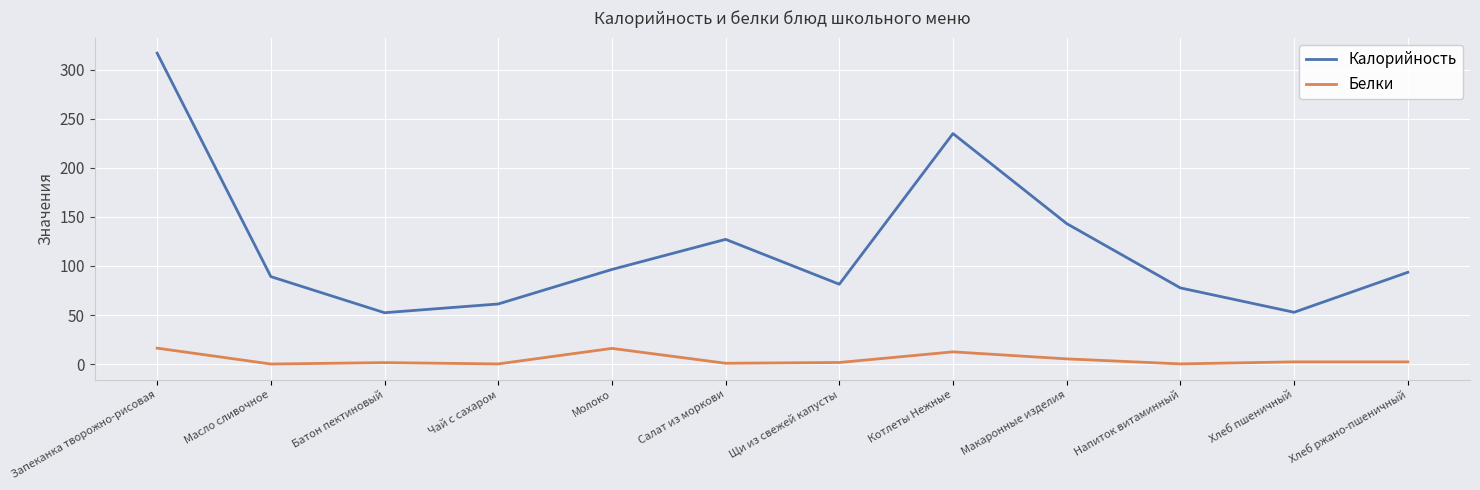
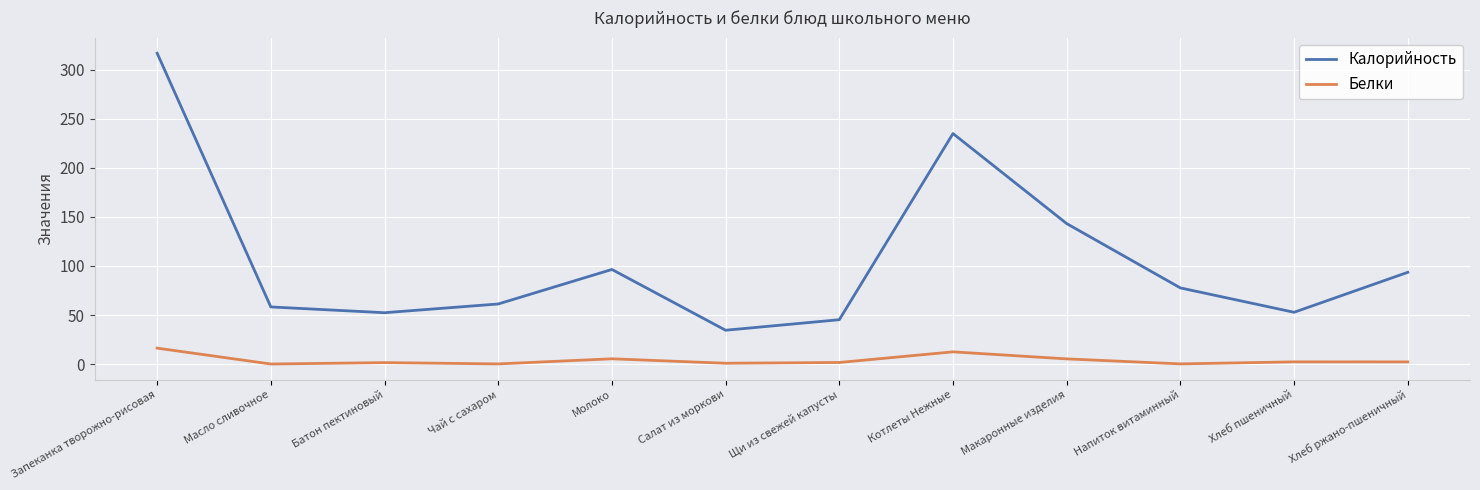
  {
    "Калорийность": {
      "Запеканка творожно-рисовая": 320,
-     "Масло сливочное": 90,
+     "Масло сливочное": 60,
      "Батон пектиновый": 50,
      "Чай с сахаром": 60,
      "Молоко": 100,
-     "Салат из моркови": 130,
-     "Щи из свежей капусты": 80,
+     "Салат из моркови": 30,
+     "Щи из свежей капусты": 50,
      "Котлеты Нежные": 230,
      "Макаронные изделия": 140,
      "Напиток витаминный": 80,
      "Хлеб пшеничный": 50,
      "Хлеб ржано-пшеничный": 90
    },
    "Белки": {
      "Запеканка творожно-рисовая": 20,
      "Масло сливочное": 0,
      "Батон пектиновый": 0,
      "Чай с сахаром": 0,
-     "Молоко": 20,
+     "Молоко": 10,
      "Салат из моркови": 0,
      "Щи из свежей капусты": 0,
      "Котлеты Нежные": 10,
      "Макаронные изделия": 10,
      "Напиток витаминный": 0,
      "Хлеб пшеничный": 0,
      "Хлеб ржано-пшеничный": 0
    }
  }
